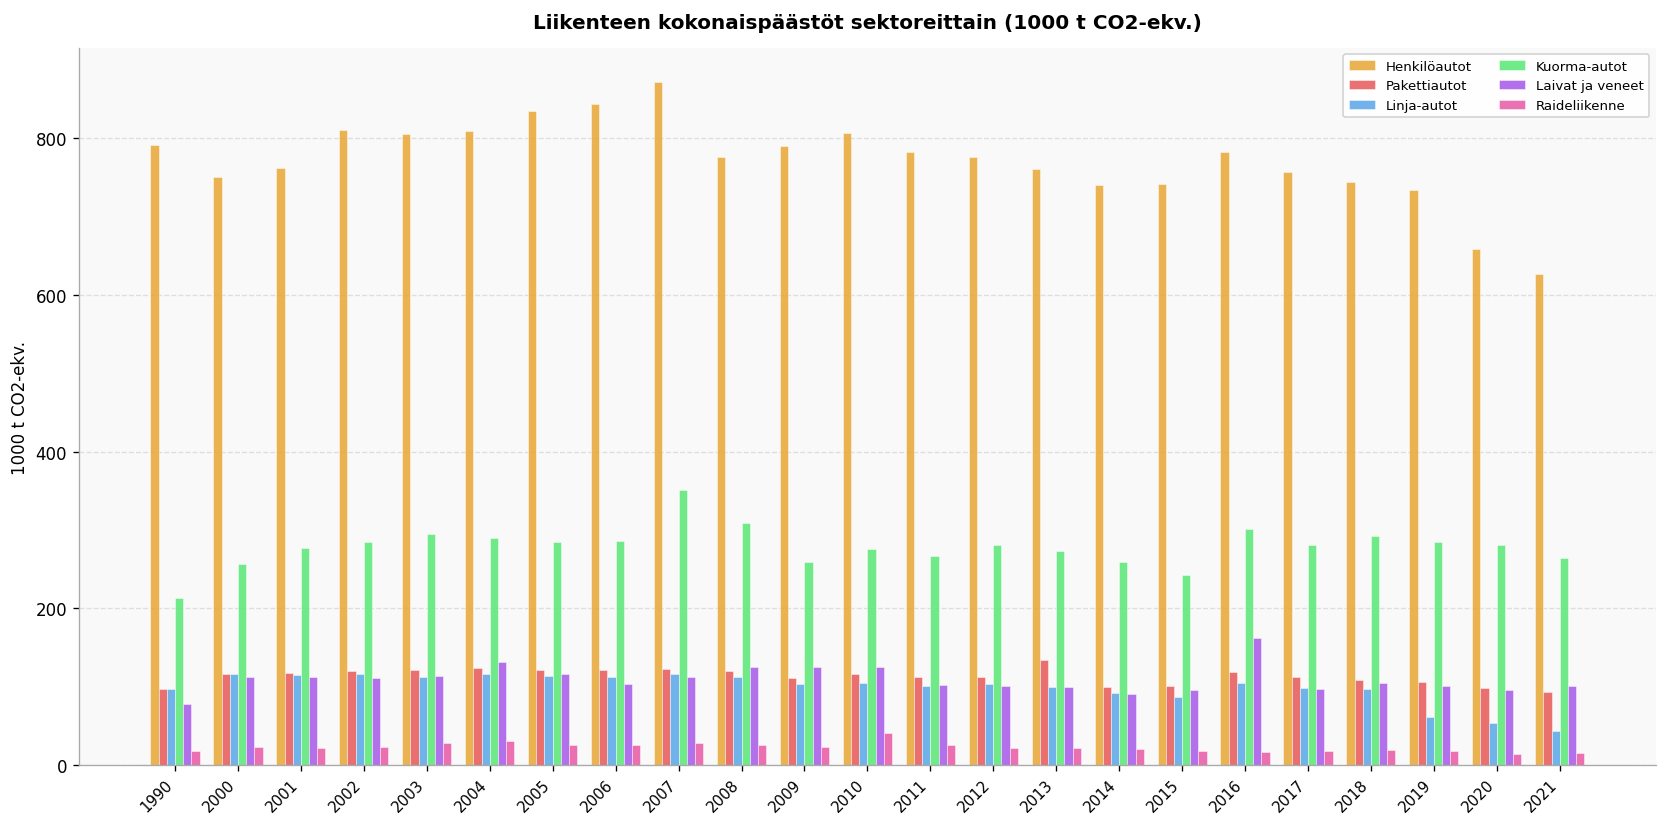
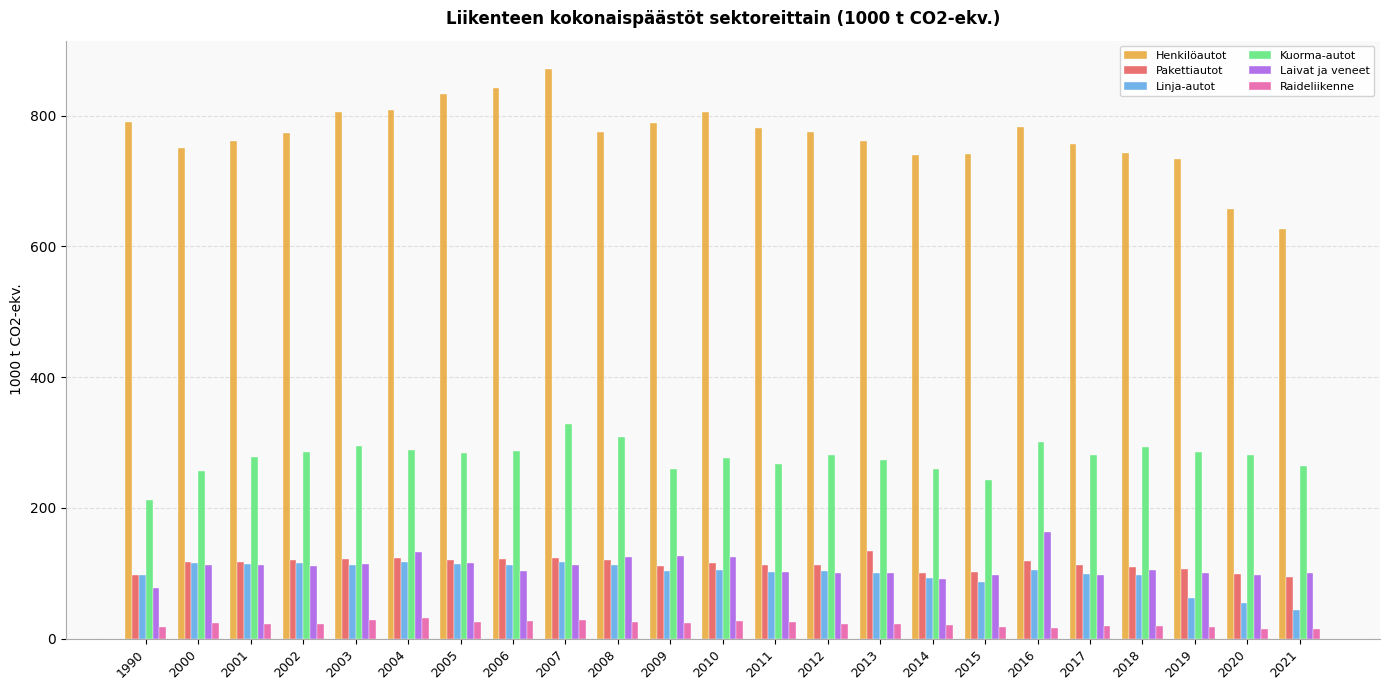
  {
    "Henkilöautot": {
      "1990": 790,
      "2000": 750,
      "2001": 760,
-     "2002": 810,
+     "2002": 770,
      "2003": 810,
      "2004": 810,
      "2005": 830,
      "2006": 840,
      "2007": 870,
      "2008": 780,
      "2009": 790,
      "2010": 810,
      "2011": 780,
      "2012": 780,
      "2013": 760,
      "2014": 740,
      "2015": 740,
      "2016": 780,
      "2017": 760,
      "2018": 740,
      "2019": 730,
      "2020": 660,
      "2021": 630
    },
    "Pakettiautot": {
      "1990": 100,
      "2000": 120,
      "2001": 120,
      "2002": 120,
      "2003": 120,
      "2004": 120,
      "2005": 120,
      "2006": 120,
      "2007": 120,
      "2008": 120,
      "2009": 110,
      "2010": 120,
      "2011": 110,
      "2012": 110,
      "2013": 130,
      "2014": 100,
      "2015": 100,
      "2016": 120,
      "2017": 110,
      "2018": 110,
      "2019": 110,
      "2020": 100,
      "2021": 90
    },
    "Linja-autot": {
      "1990": 100,
      "2000": 120,
      "2001": 110,
      "2002": 120,
      "2003": 110,
      "2004": 120,
      "2005": 110,
      "2006": 110,
      "2007": 120,
      "2008": 110,
      "2009": 100,
      "2010": 100,
      "2011": 100,
      "2012": 100,
      "2013": 100,
      "2014": 90,
      "2015": 90,
      "2016": 110,
      "2017": 100,
      "2018": 100,
      "2019": 60,
      "2020": 50,
      "2021": 40
    },
    "Kuorma-autot": {
      "1990": 210,
      "2000": 260,
      "2001": 280,
      "2002": 290,
      "2003": 290,
      "2004": 290,
      "2005": 280,
      "2006": 290,
-     "2007": 350,
+     "2007": 330,
      "2008": 310,
      "2009": 260,
      "2010": 280,
      "2011": 270,
      "2012": 280,
      "2013": 270,
      "2014": 260,
      "2015": 240,
      "2016": 300,
      "2017": 280,
      "2018": 290,
      "2019": 290,
      "2020": 280,
      "2021": 260
    },
    "Laivat ja veneet": {
      "1990": 80,
      "2000": 110,
      "2001": 110,
      "2002": 110,
      "2003": 110,
      "2004": 130,
      "2005": 120,
      "2006": 100,
      "2007": 110,
      "2008": 130,
      "2009": 130,
      "2010": 130,
      "2011": 100,
      "2012": 100,
      "2013": 100,
      "2014": 90,
      "2015": 100,
      "2016": 160,
      "2017": 100,
      "2018": 100,
      "2019": 100,
      "2020": 100,
      "2021": 100
    },
    "Raideliikenne": {
      "1990": 20,
      "2000": 20,
      "2001": 20,
      "2002": 20,
      "2003": 30,
      "2004": 30,
      "2005": 30,
      "2006": 30,
      "2007": 30,
      "2008": 30,
      "2009": 20,
-     "2010": 40,
+     "2010": 30,
      "2011": 30,
      "2012": 20,
      "2013": 20,
      "2014": 20,
      "2015": 20,
      "2016": 20,
      "2017": 20,
      "2018": 20,
      "2019": 20,
      "2020": 10,
      "2021": 20
    }
  }
